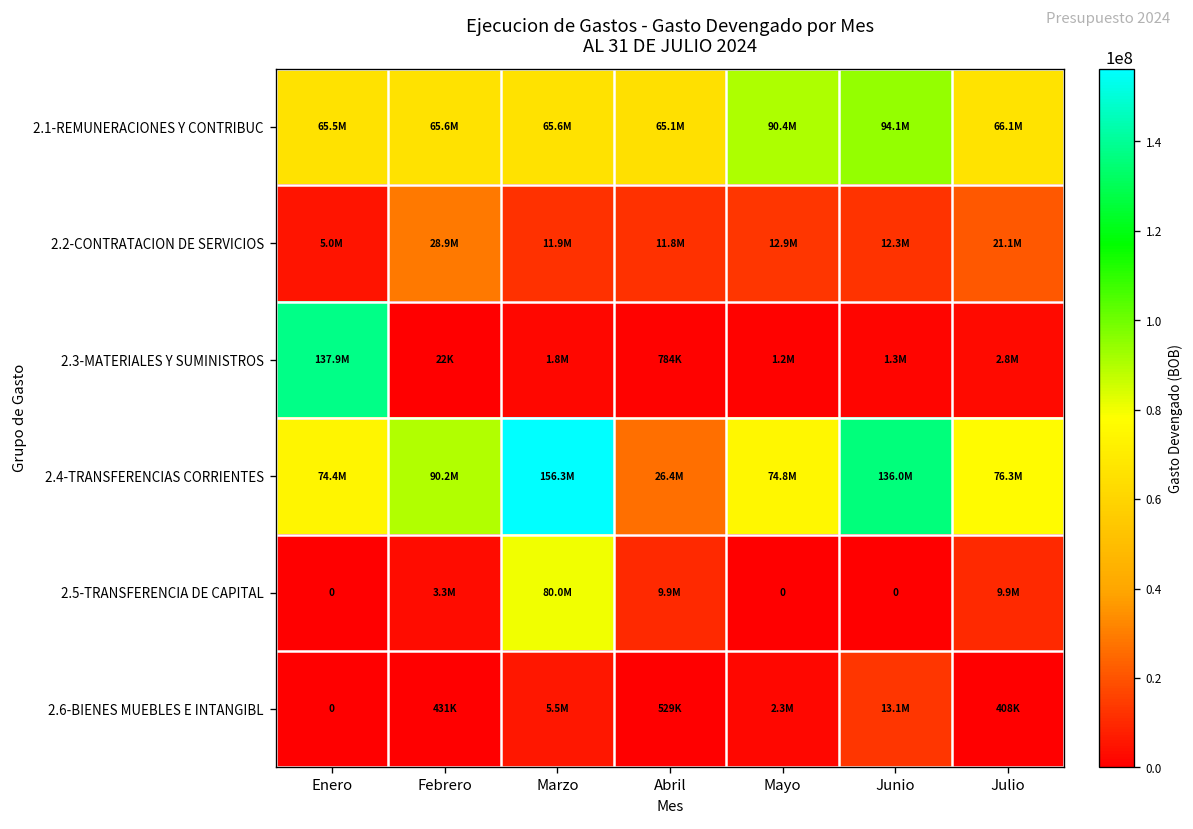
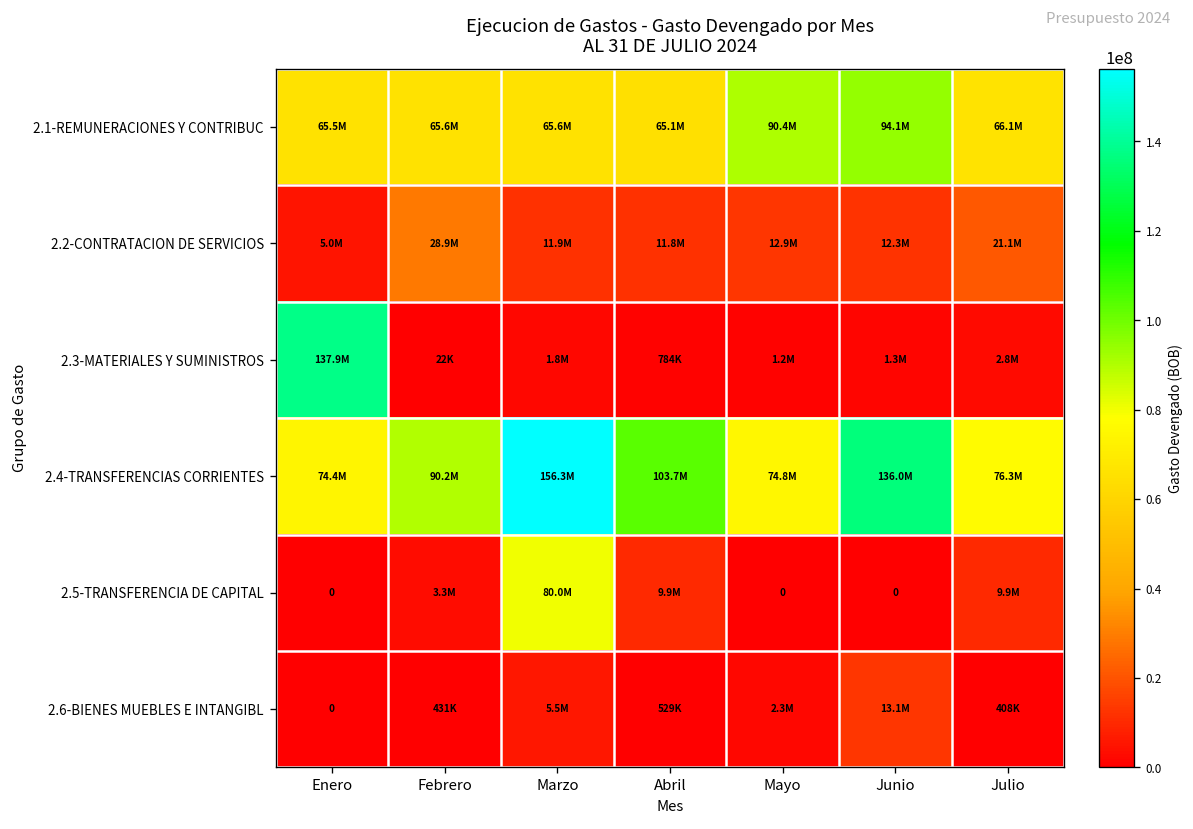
  {
    "2.1-REMUNERACIONES Y CONTRIBUC": {
      "Enero": "65.5M",
      "Febrero": "65.6M",
      "Marzo": "65.6M",
      "Abril": "65.1M",
      "Mayo": "90.4M",
      "Junio": "94.1M",
      "Julio": "66.1M"
    },
    "2.2-CONTRATACION DE SERVICIOS": {
      "Enero": "5.0M",
      "Febrero": "28.9M",
      "Marzo": "11.9M",
      "Abril": "11.8M",
      "Mayo": "12.9M",
      "Junio": "12.3M",
      "Julio": "21.1M"
    },
    "2.3-MATERIALES Y SUMINISTROS": {
      "Enero": "137.9M",
      "Febrero": "22K",
      "Marzo": "1.8M",
      "Abril": "784K",
      "Mayo": "1.2M",
      "Junio": "1.3M",
      "Julio": "2.8M"
    },
    "2.4-TRANSFERENCIAS CORRIENTES": {
      "Enero": "74.4M",
      "Febrero": "90.2M",
      "Marzo": "156.3M",
-     "Abril": "26.4M",
+     "Abril": "103.7M",
      "Mayo": "74.8M",
      "Junio": "136.0M",
      "Julio": "76.3M"
    },
    "2.5-TRANSFERENCIA DE CAPITAL": {
      "Enero": "0",
      "Febrero": "3.3M",
      "Marzo": "80.0M",
      "Abril": "9.9M",
      "Mayo": "0",
      "Junio": "0",
      "Julio": "9.9M"
    },
    "2.6-BIENES MUEBLES E INTANGIBL": {
      "Enero": "0",
      "Febrero": "431K",
      "Marzo": "5.5M",
      "Abril": "529K",
      "Mayo": "2.3M",
      "Junio": "13.1M",
      "Julio": "408K"
    }
  }
